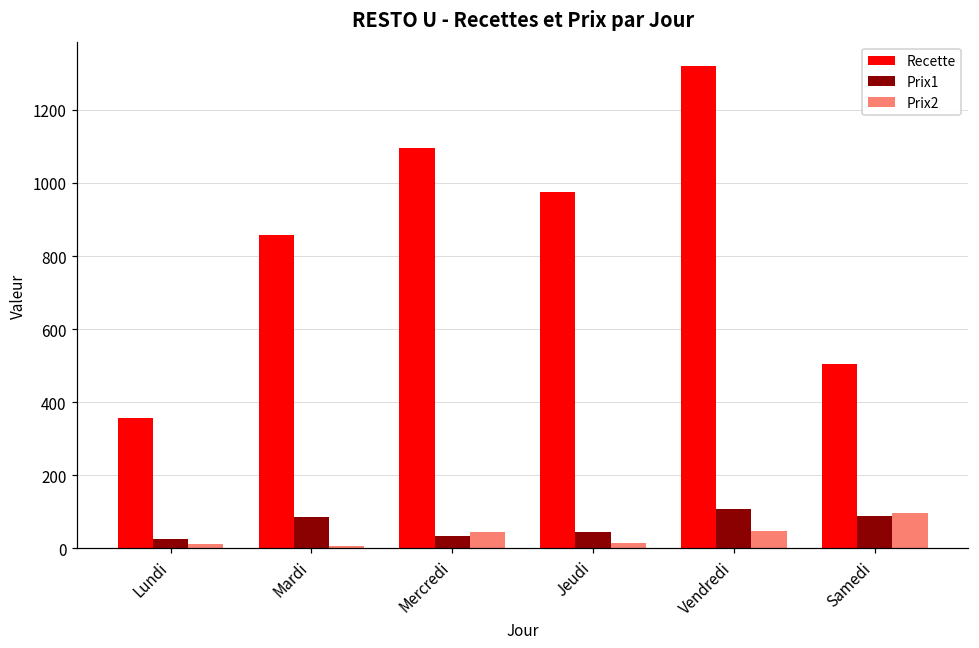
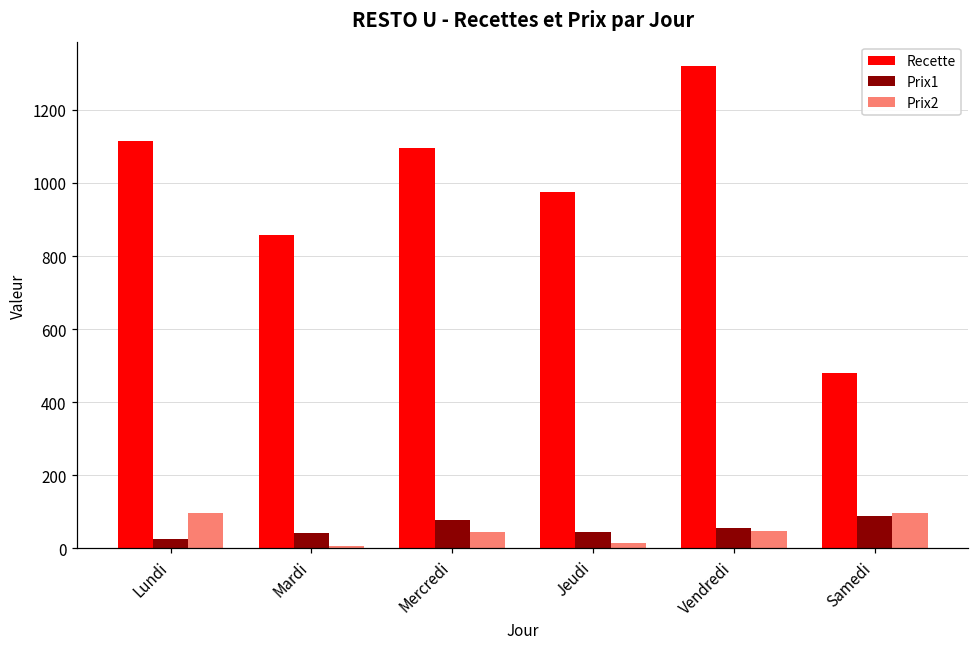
  {
    "Recette": {
-     "Lundi": 360,
+     "Lundi": 1120,
      "Mardi": 860,
      "Mercredi": 1100,
      "Jeudi": 980,
      "Vendredi": 1320,
-     "Samedi": 510
+     "Samedi": 480
    },
    "Prix1": {
      "Lundi": 30,
-     "Mardi": 90,
-     "Mercredi": 40,
+     "Mardi": 40,
+     "Mercredi": 80,
      "Jeudi": 50,
-     "Vendredi": 110,
+     "Vendredi": 60,
      "Samedi": 90
    },
    "Prix2": {
-     "Lundi": 10,
+     "Lundi": 100,
      "Mardi": 10,
      "Mercredi": 50,
      "Jeudi": 10,
      "Vendredi": 50,
      "Samedi": 100
    }
  }
